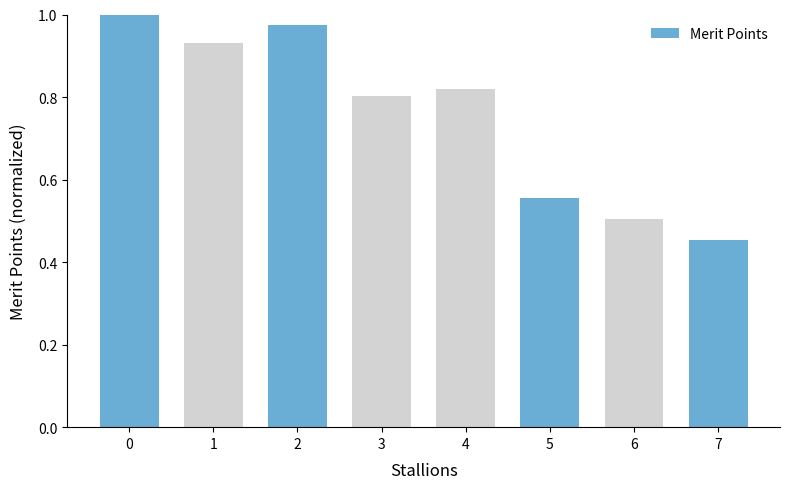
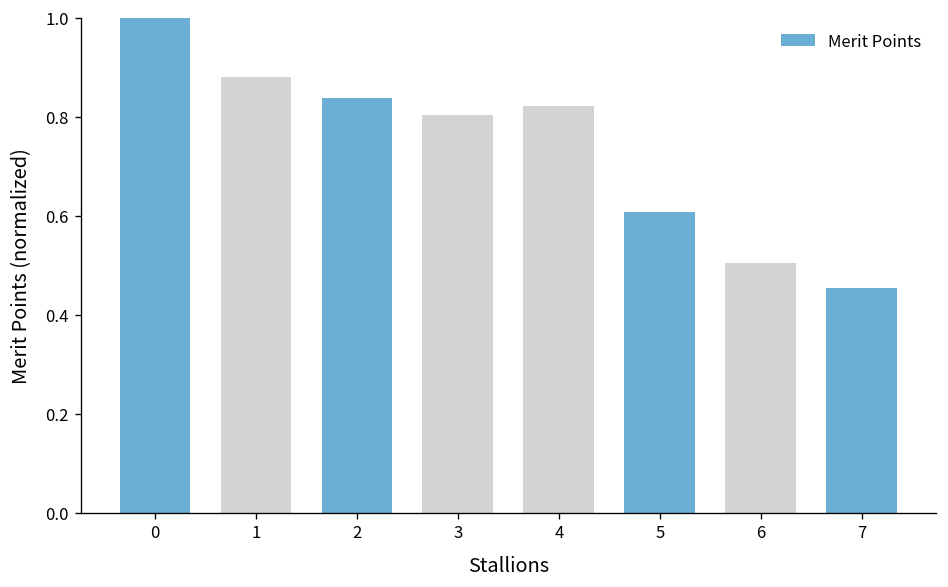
  {
    "0": 1.00,
-   "1": 0.93,
-   "2": 0.97,
+   "1": 0.88,
+   "2": 0.84,
    "3": 0.80,
    "4": 0.82,
-   "5": 0.56,
+   "5": 0.61,
    "6": 0.50,
    "7": 0.45
  }
